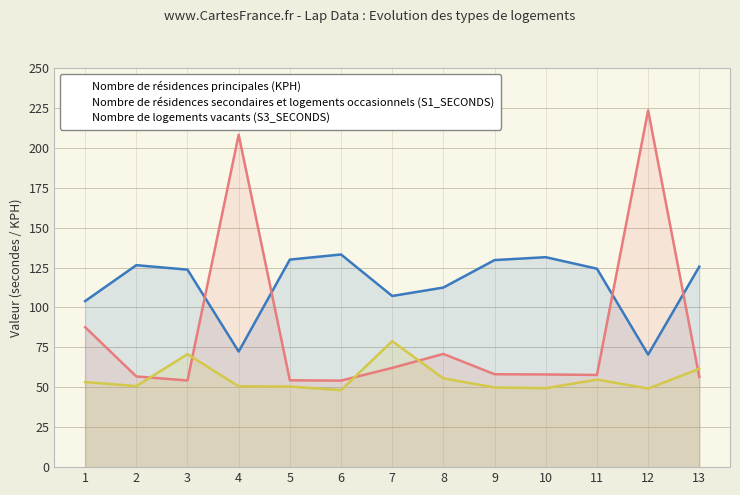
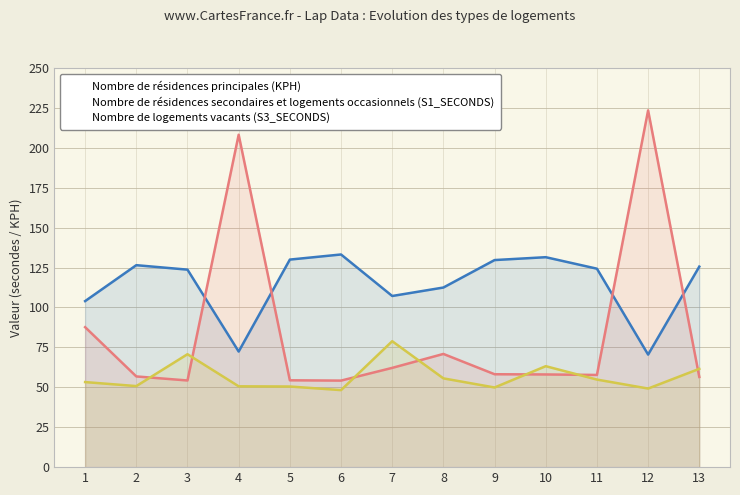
  {
    "Nombre de résidences principales (KPH)": {
      "1": 104,
      "2": 127,
      "3": 124,
      "4": 72,
      "5": 130,
      "6": 133,
      "7": 107,
      "8": 113,
      "9": 130,
      "10": 132,
      "11": 124,
      "12": 71,
      "13": 126
    },
    "Nombre de résidences secondaires et logements occasionnels (S1_SECONDS)": {
      "1": 88,
      "2": 57,
      "3": 54,
      "4": 208,
      "5": 54,
      "6": 54,
      "7": 62,
      "8": 71,
      "9": 58,
      "10": 58,
      "11": 58,
      "12": 223,
      "13": 56
    },
    "Nombre de logements vacants (S3_SECONDS)": {
      "1": 53,
      "2": 51,
      "3": 71,
      "4": 51,
      "5": 51,
      "6": 48,
      "7": 79,
      "8": 56,
      "9": 50,
-     "10": 49,
+     "10": 63,
      "11": 55,
      "12": 49,
      "13": 62
    }
  }
